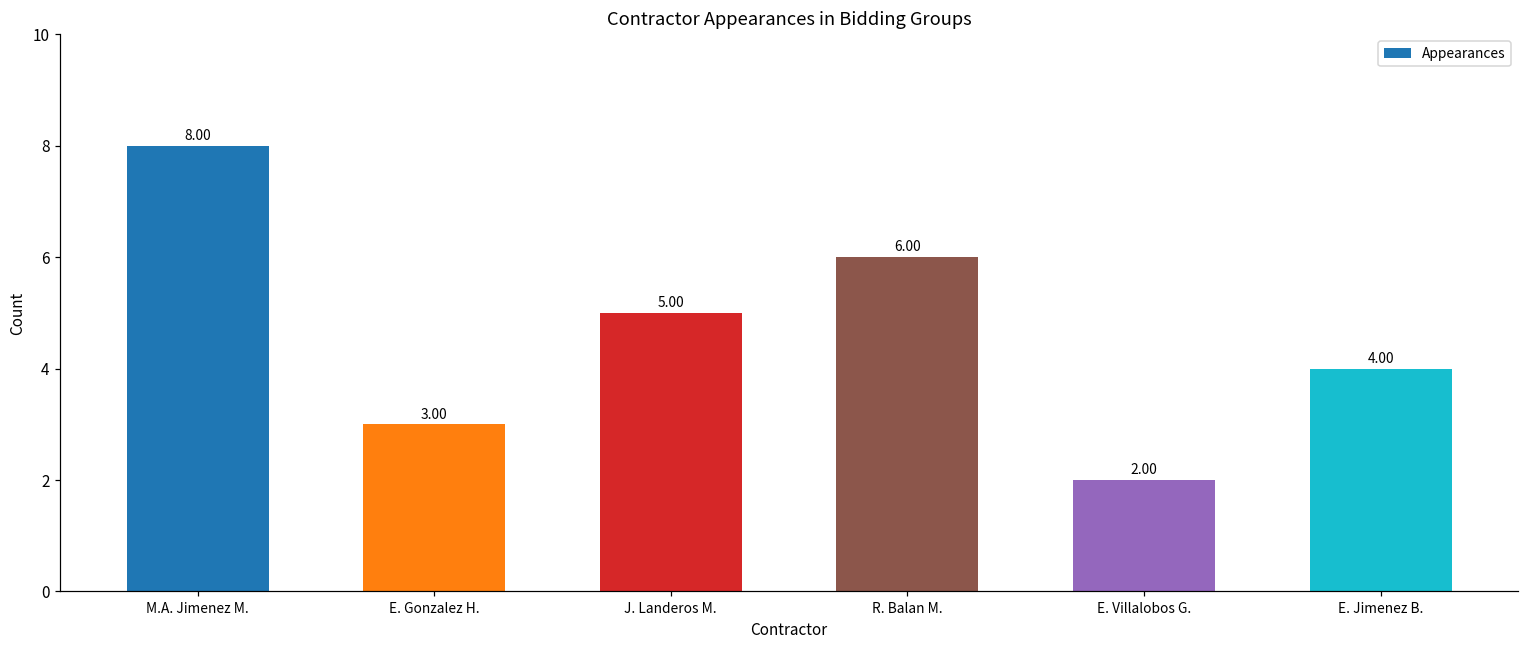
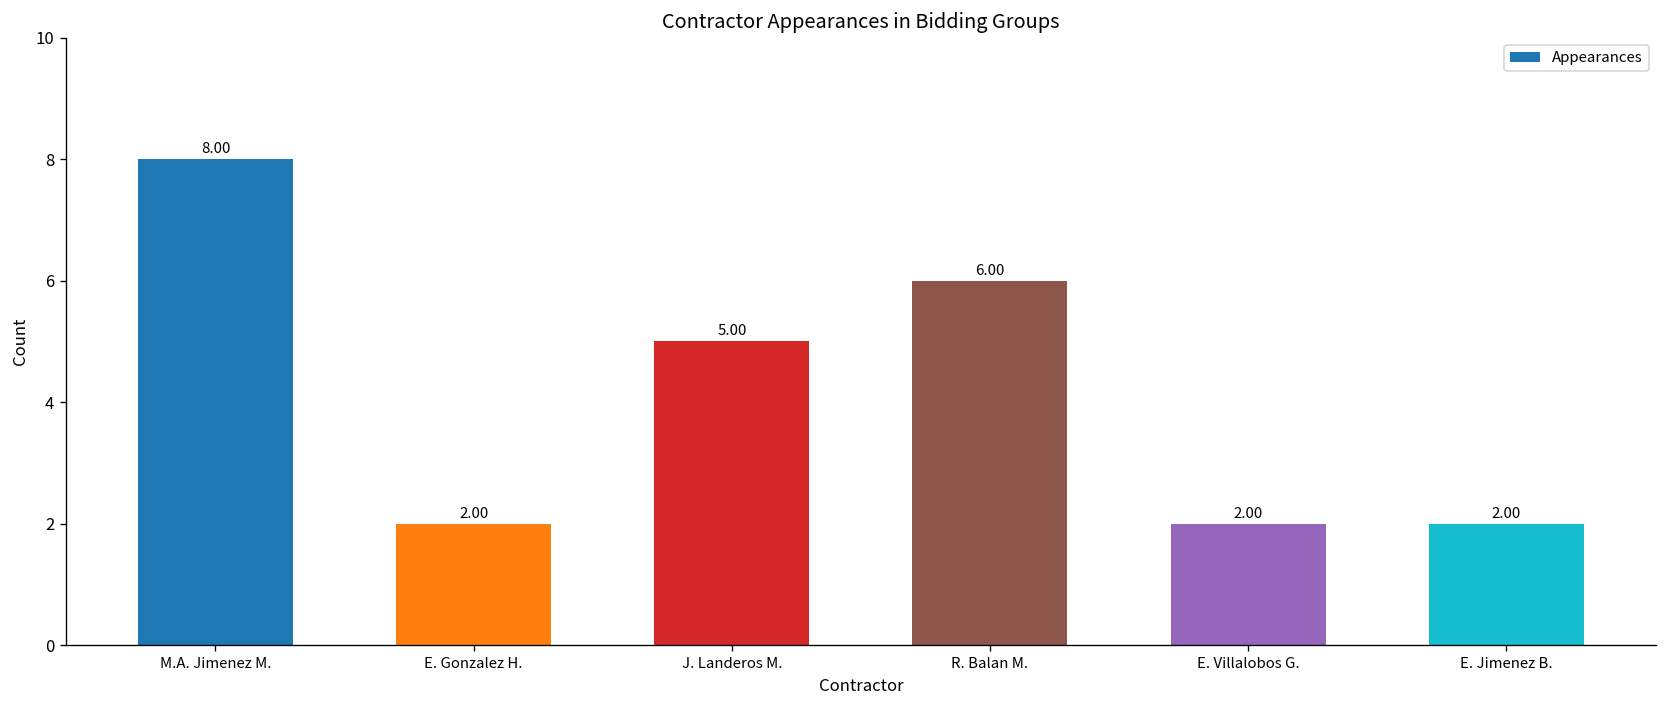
  {
    "M.A. Jimenez M.": 8.00,
-   "E. Gonzalez H.": 3.00,
+   "E. Gonzalez H.": 2.00,
    "J. Landeros M.": 5.00,
    "R. Balan M.": 6.00,
    "E. Villalobos G.": 2.00,
-   "E. Jimenez B.": 4.00
+   "E. Jimenez B.": 2.00
  }
